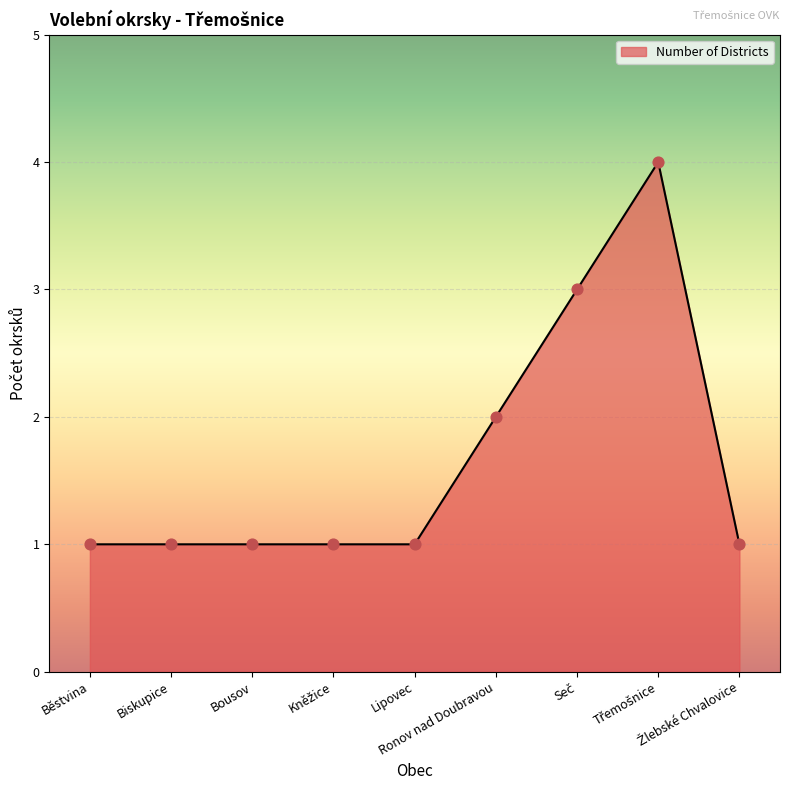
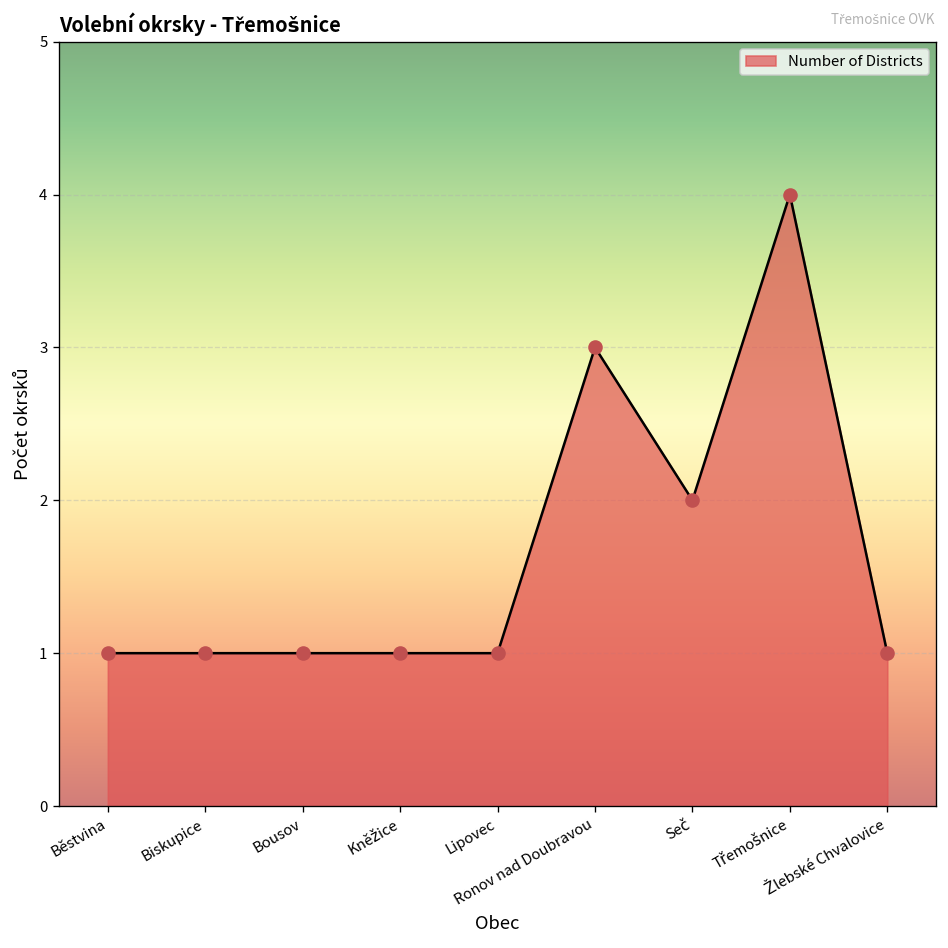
  {
    "Běstvina": 1,
    "Biskupice": 1,
    "Bousov": 1,
    "Kněžice": 1,
    "Lipovec": 1,
-   "Ronov nad Doubravou": 2,
-   "Seč": 3,
+   "Ronov nad Doubravou": 3,
+   "Seč": 2,
    "Třemošnice": 4,
    "Žlebské Chvalovice": 1
  }
